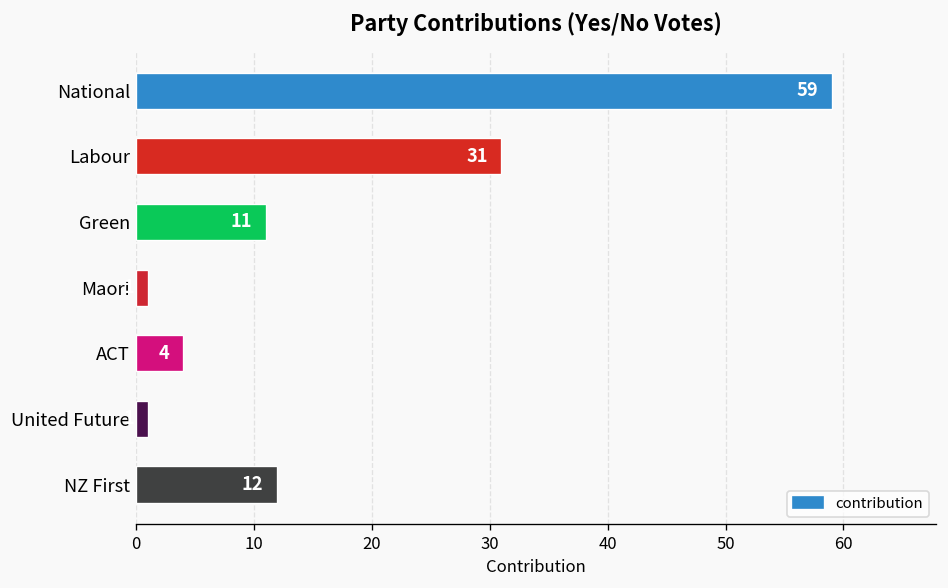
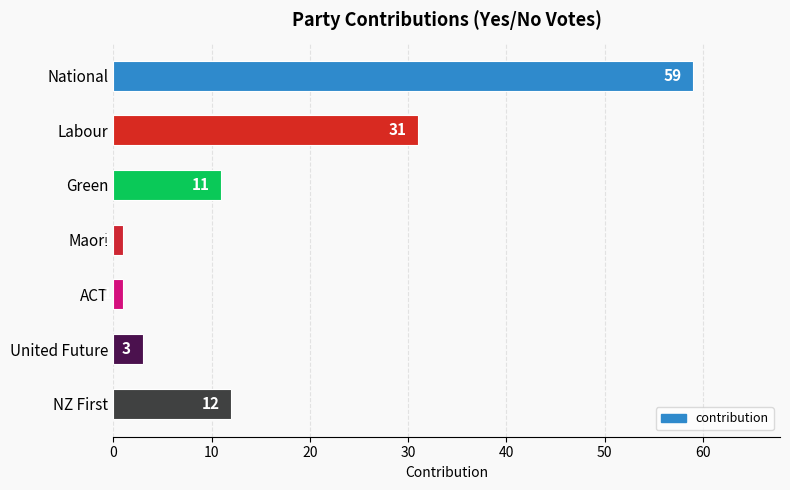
  {
    "Maori": 1,
-   "ACT": 4,
-   "United Future": 1
+   "ACT": 1,
+   "United Future": 3
  }
